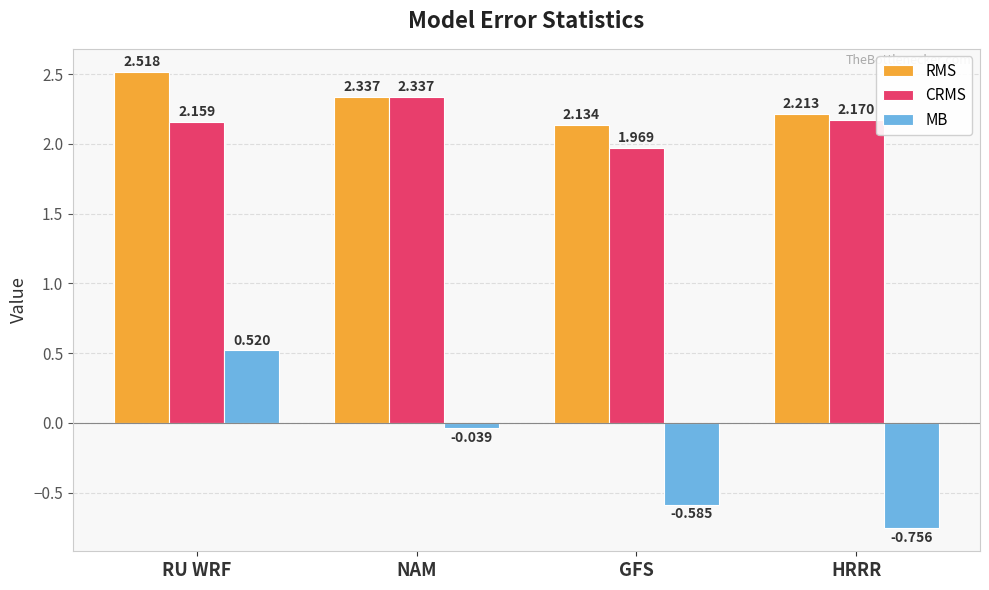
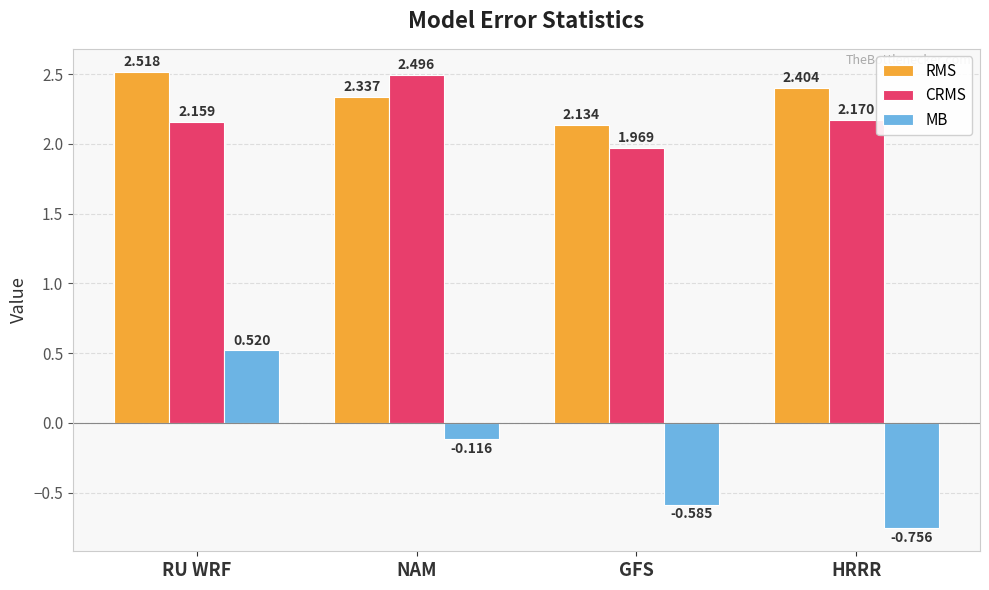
  {
    "RMS": {
      "RU WRF": 2.518,
      "NAM": 2.337,
      "GFS": 2.134,
-     "HRRR": 2.213
+     "HRRR": 2.404
    },
    "CRMS": {
      "RU WRF": 2.159,
-     "NAM": 2.337,
+     "NAM": 2.496,
      "GFS": 1.969,
      "HRRR": 2.170
    },
    "MB": {
      "RU WRF": 0.520,
-     "NAM": -0.039,
+     "NAM": -0.116,
      "GFS": -0.585,
      "HRRR": -0.756
    }
  }
